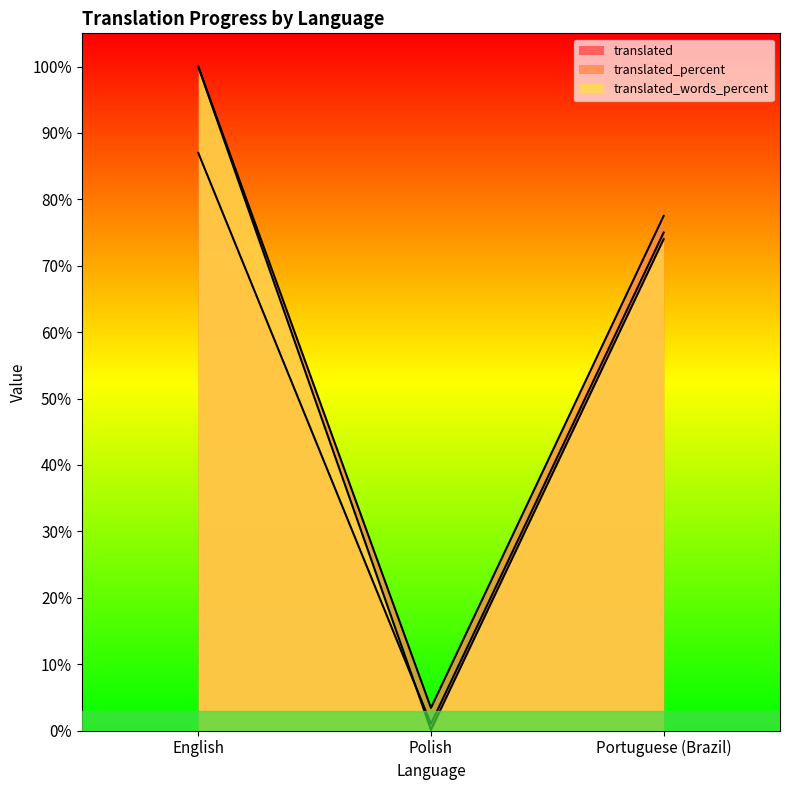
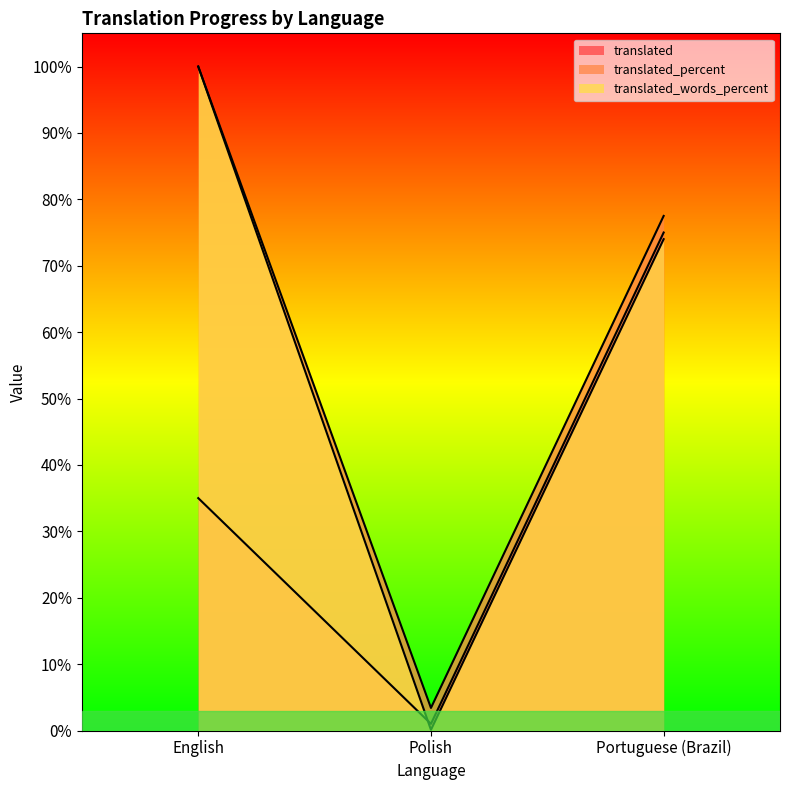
  {
    "translated": {
-     "English": "87%",
+     "English": "35%",
      "Portuguese (Brazil)": "75%"
    },
    "translated_percent": {
      "Polish": "3%",
      "Portuguese (Brazil)": "78%"
    },
    "translated_words_percent": {
      "Portuguese (Brazil)": "74%"
    }
  }
